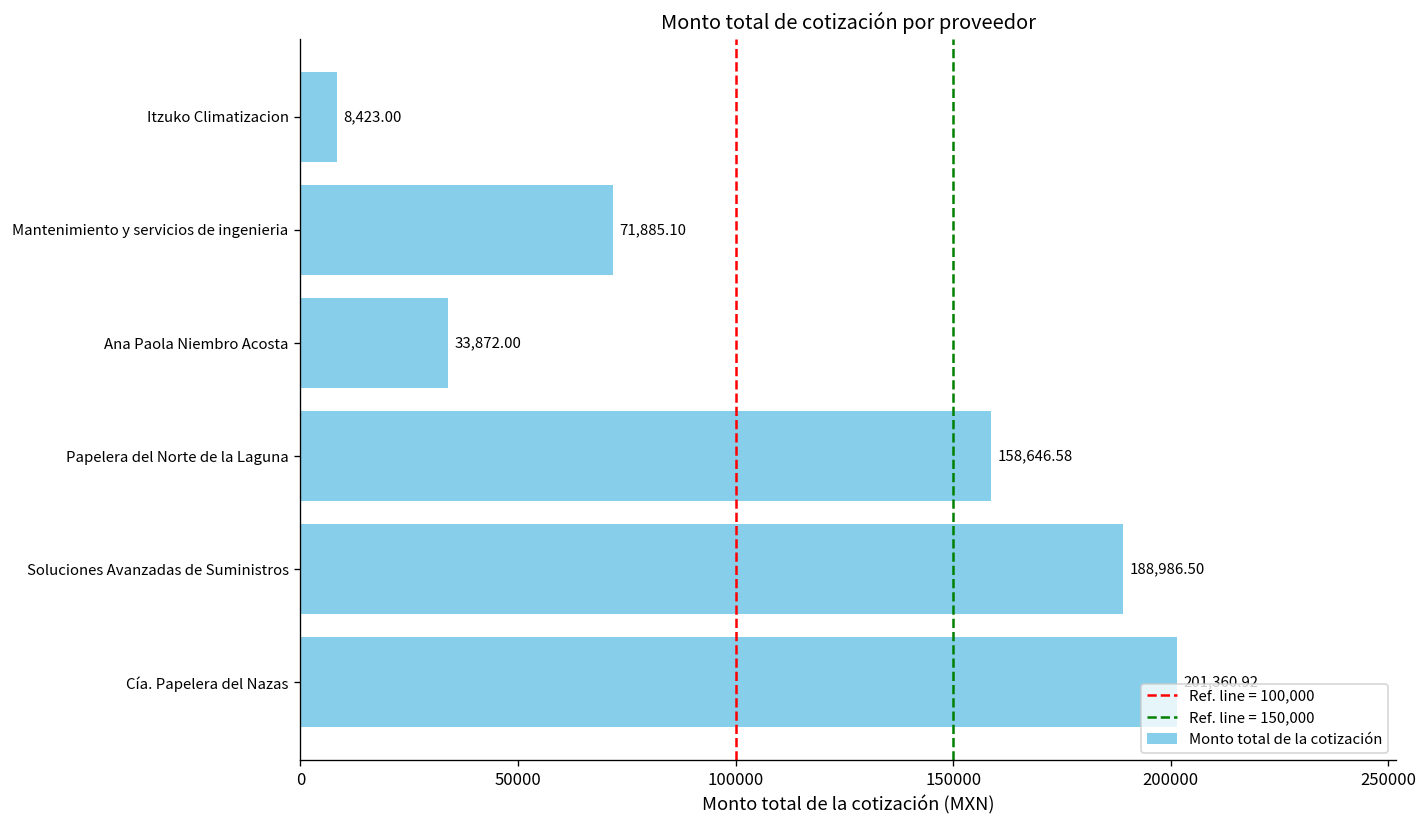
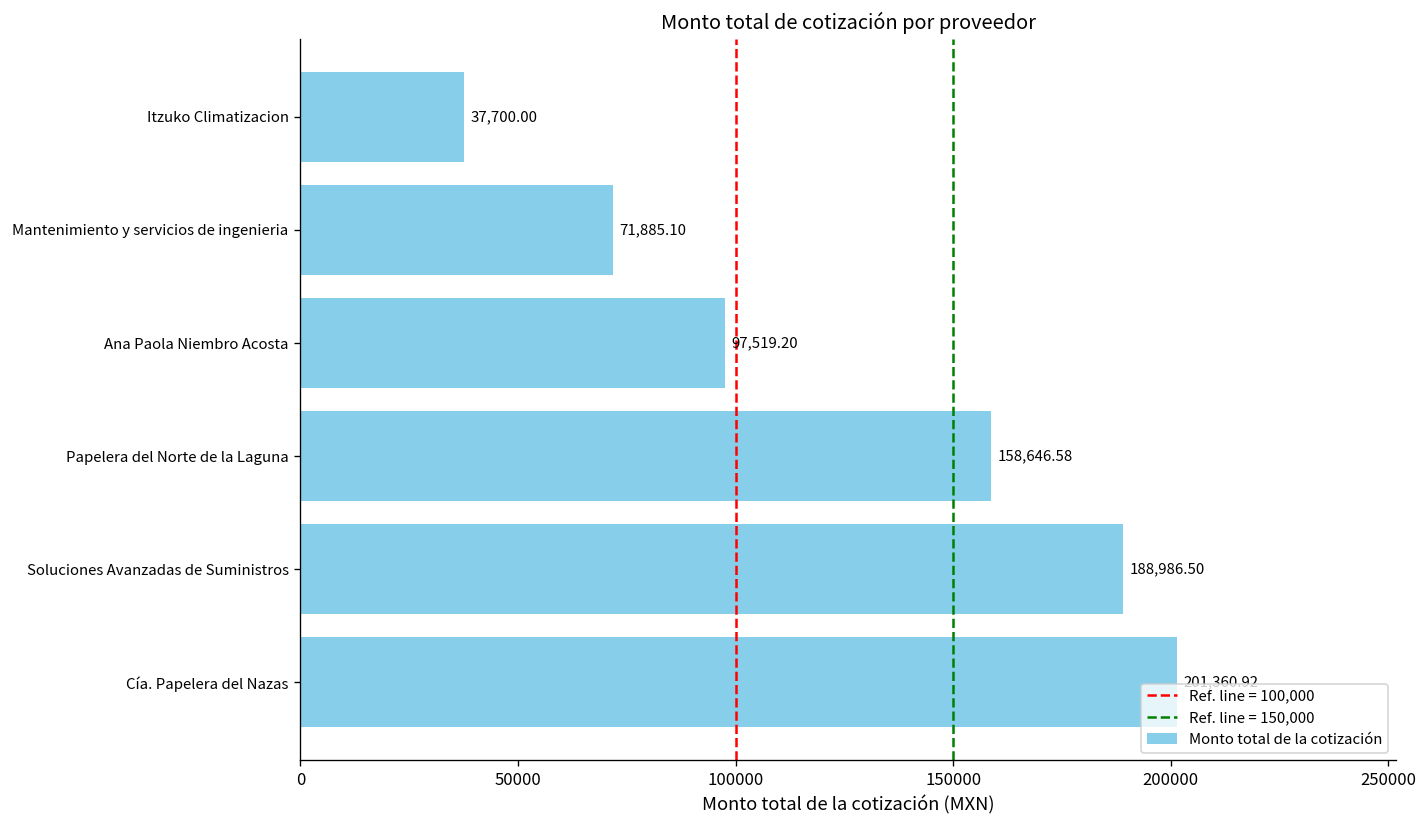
  {
-   "Itzuko Climatizacion": "8,423.00",
+   "Itzuko Climatizacion": "37,700.00",
    "Mantenimiento y servicios de ingenieria": "71,885.10",
-   "Ana Paola Niembro Acosta": "33,872.00",
+   "Ana Paola Niembro Acosta": "97,519.20",
    "Papelera del Norte de la Laguna": "158,646.58",
    "Soluciones Avanzadas de Suministros": "188,986.50"
  }
